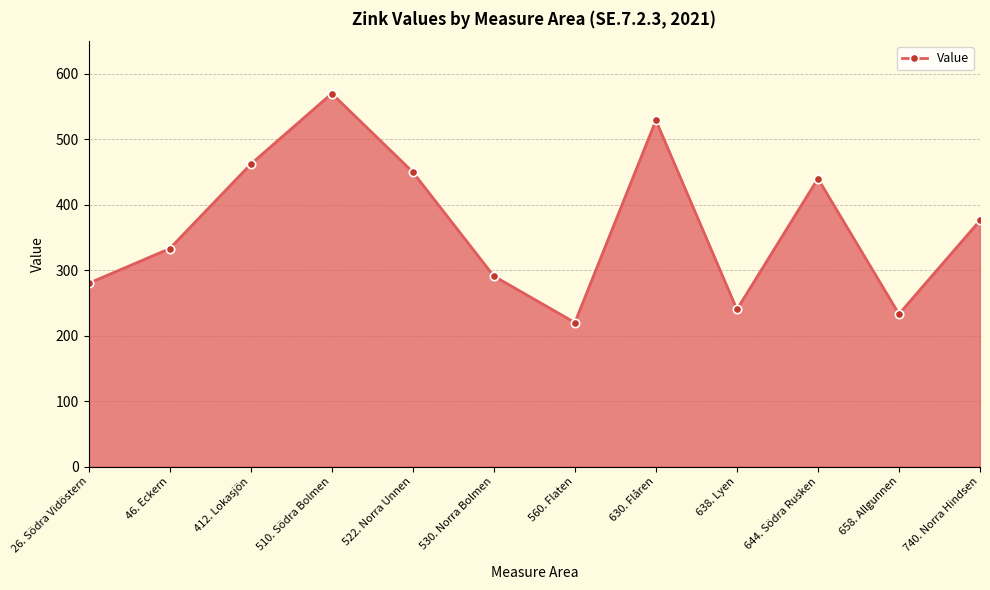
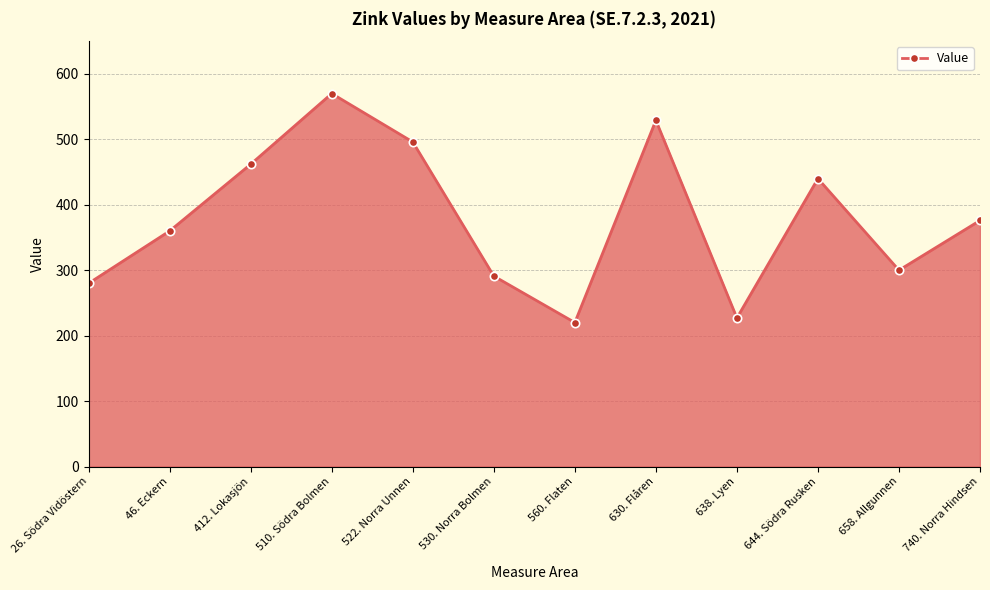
  {
    "26. Södra Vidöstern": 280,
-   "46. Eckern": 330,
+   "46. Eckern": 360,
    "412. Lokasjön": 460,
    "510. Södra Bolmen": 570,
-   "522. Norra Unnen": 450,
+   "522. Norra Unnen": 500,
    "530. Norra Bolmen": 290,
    "560. Flaten": 220,
    "630. Flåren": 530,
-   "638. Lyen": 240,
+   "638. Lyen": 230,
    "644. Södra Rusken": 440,
-   "658. Allgunnen": 230,
+   "658. Allgunnen": 300,
    "740. Norra Hindsen": 380
  }
